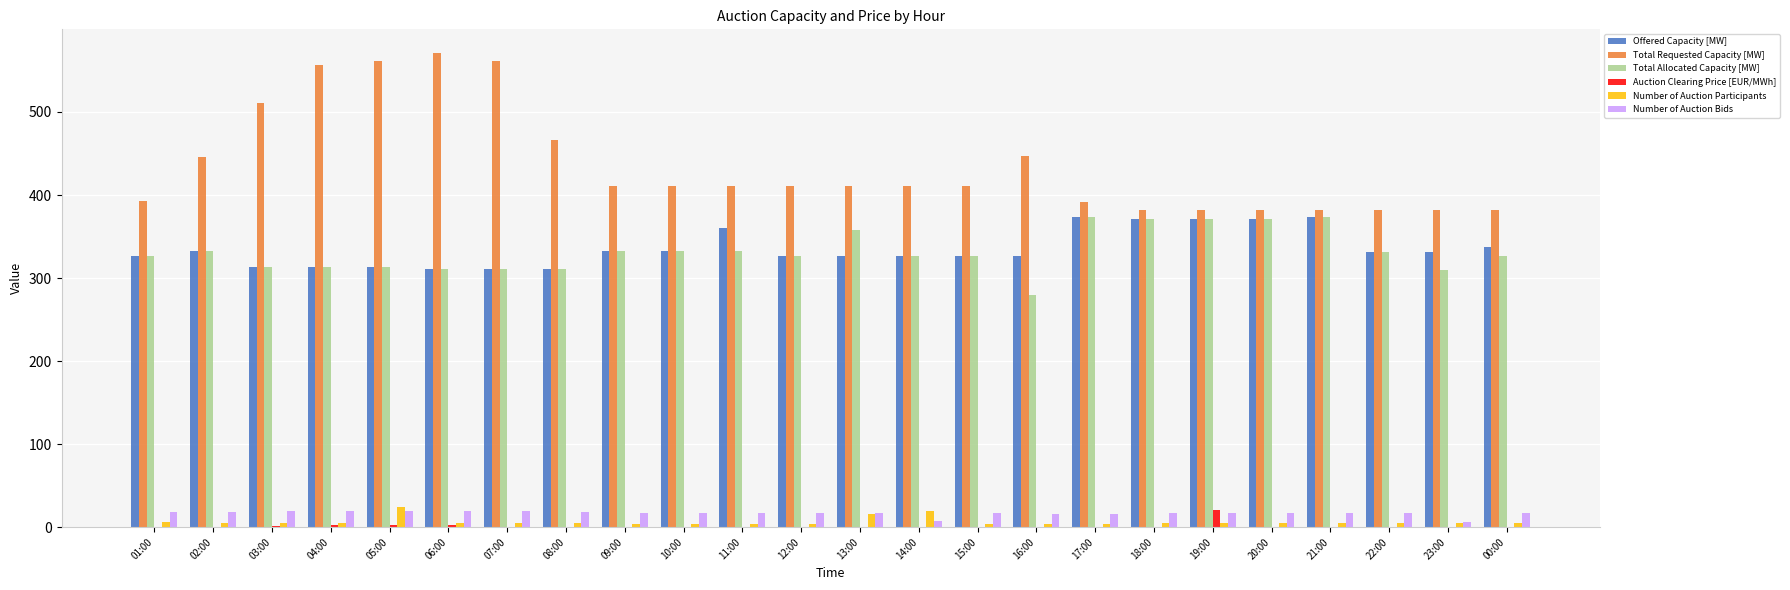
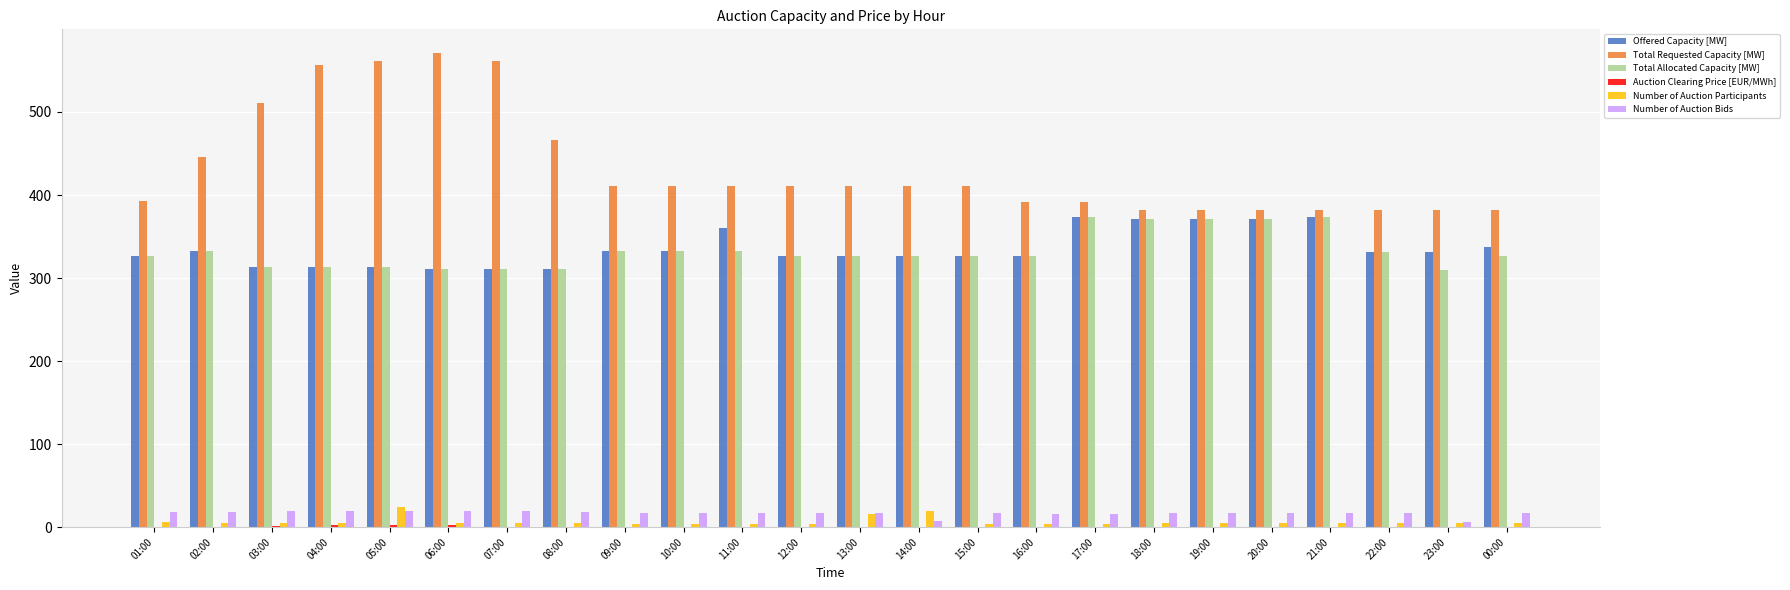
  {
    "Offered Capacity [MW]": {
      "01:00": 330,
      "02:00": 330,
      "03:00": 310,
      "04:00": 310,
      "05:00": 310,
      "06:00": 310,
      "07:00": 310,
      "08:00": 310,
      "09:00": 330,
      "10:00": 330,
      "11:00": 360,
      "12:00": 330,
      "13:00": 330,
      "14:00": 330,
      "15:00": 330,
      "16:00": 330,
      "17:00": 370,
      "18:00": 370,
      "19:00": 370,
      "20:00": 370,
      "21:00": 370,
      "22:00": 330,
      "23:00": 330,
      "00:00": 340
    },
    "Total Requested Capacity [MW]": {
      "01:00": 390,
      "02:00": 450,
      "03:00": 510,
      "04:00": 560,
      "05:00": 560,
      "06:00": 570,
      "07:00": 560,
      "08:00": 470,
      "09:00": 410,
      "10:00": 410,
      "11:00": 410,
      "12:00": 410,
      "13:00": 410,
      "14:00": 410,
      "15:00": 410,
-     "16:00": 450,
+     "16:00": 390,
      "17:00": 390,
      "18:00": 380,
      "19:00": 380,
      "20:00": 380,
      "21:00": 380,
      "22:00": 380,
      "23:00": 380,
      "00:00": 380
    },
    "Total Allocated Capacity [MW]": {
      "01:00": 330,
      "02:00": 330,
      "03:00": 310,
      "04:00": 310,
      "05:00": 310,
      "06:00": 310,
      "07:00": 310,
      "08:00": 310,
      "09:00": 330,
      "10:00": 330,
      "11:00": 330,
      "12:00": 330,
-     "13:00": 360,
+     "13:00": 330,
      "14:00": 330,
      "15:00": 330,
-     "16:00": 280,
+     "16:00": 330,
      "17:00": 370,
      "18:00": 370,
      "19:00": 370,
      "20:00": 370,
      "21:00": 370,
      "22:00": 330,
      "23:00": 310,
      "00:00": 330
    },
    "Auction Clearing Price [EUR/MWh]": {
-     "19:00": 20
+     "19:00": 0
    },
    "Number of Auction Participants": {
      "01:00": 10,
      "02:00": 10,
      "03:00": 10,
      "04:00": 10,
      "05:00": 20,
      "06:00": 10,
      "07:00": 10,
      "08:00": 10,
      "09:00": 0,
      "10:00": 0,
      "11:00": 0,
      "12:00": 0,
      "13:00": 20,
      "14:00": 20,
      "15:00": 0,
      "16:00": 0,
      "17:00": 0,
      "18:00": 10,
      "19:00": 10,
      "20:00": 10,
      "21:00": 10,
      "22:00": 10,
      "23:00": 10,
      "00:00": 10
    },
    "Number of Auction Bids": {
      "01:00": 20,
      "02:00": 20,
      "03:00": 20,
      "04:00": 20,
      "05:00": 20,
      "06:00": 20,
      "07:00": 20,
      "08:00": 20,
      "09:00": 20,
      "10:00": 20,
      "11:00": 20,
      "12:00": 20,
      "13:00": 20,
      "14:00": 10,
      "15:00": 20,
      "16:00": 20,
      "17:00": 20,
      "18:00": 20,
      "19:00": 20,
      "20:00": 20,
      "21:00": 20,
      "22:00": 20,
      "23:00": 10,
      "00:00": 20
    }
  }
